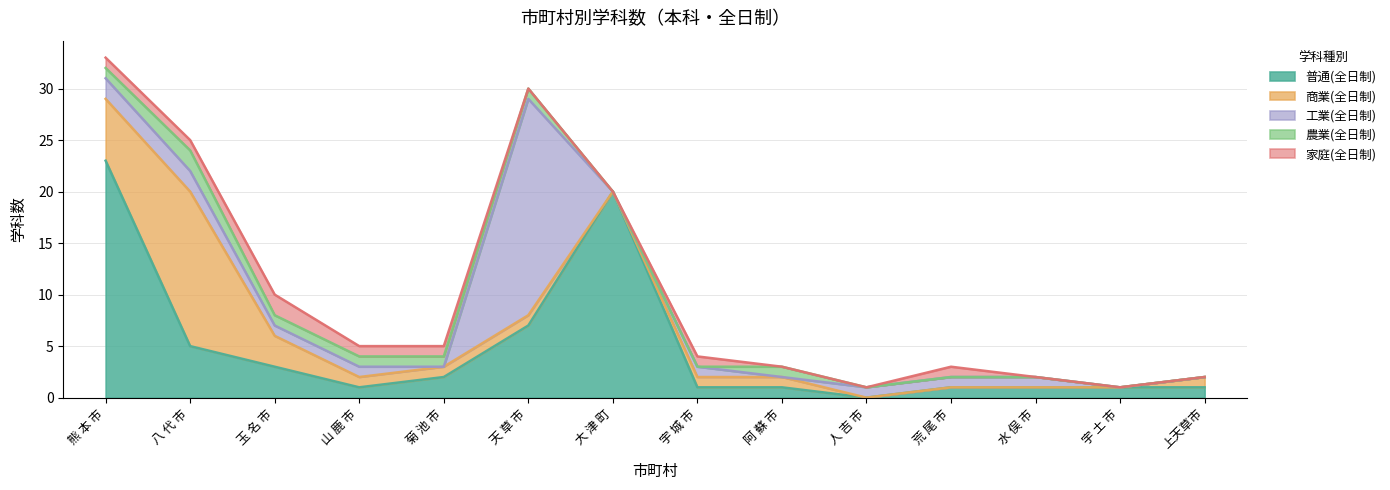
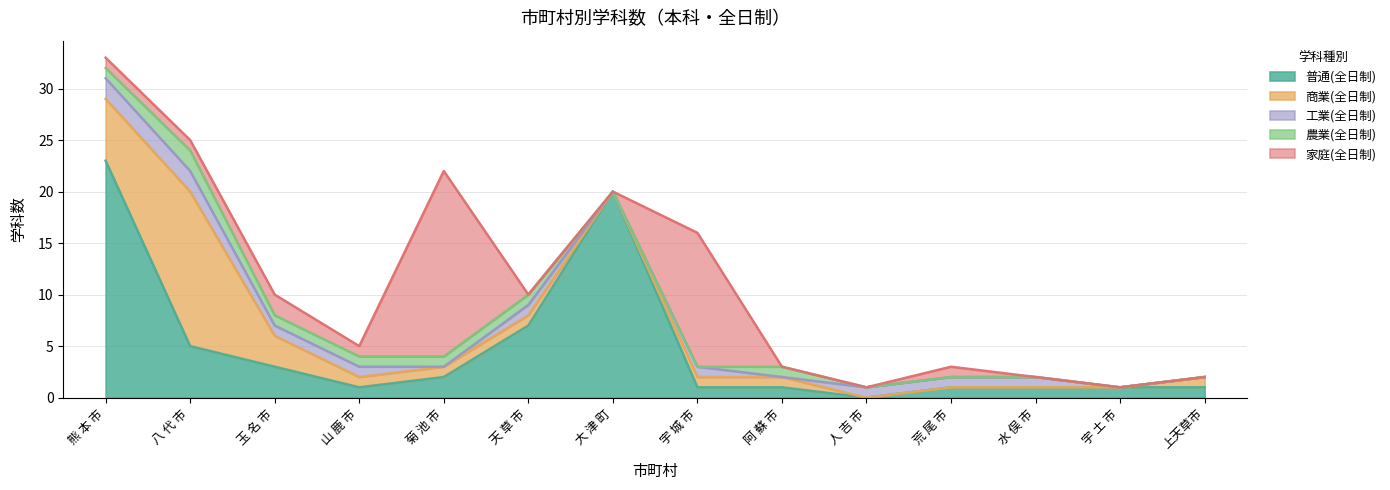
  {
    "普通(全日制)": {
      "熊 本 市": 23,
      "八 代 市": 5,
      "玉 名 市": 3,
      "山 鹿 市": 1,
      "菊 池 市": 2,
      "天 草 市": 7,
      "宇 城 市": 1,
      "阿 蘇 市": 1,
      "上天草市": 1
    },
    "商業(全日制)": {
      "熊 本 市": 6,
      "八 代 市": 15,
      "玉 名 市": 3,
      "山 鹿 市": 1,
      "天 草 市": 1,
      "宇 城 市": 1
    },
    "工業(全日制)": {
      "熊 本 市": 2,
      "八 代 市": 2,
      "玉 名 市": 1,
      "山 鹿 市": 1,
-     "天 草 市": 21
+     "天 草 市": 1
    },
    "農業(全日制)": {
      "熊 本 市": 1,
      "八 代 市": 2,
      "玉 名 市": 1,
      "山 鹿 市": 1,
      "菊 池 市": 1
    },
    "家庭(全日制)": {
      "熊 本 市": 1,
      "八 代 市": 1,
      "玉 名 市": 2,
      "山 鹿 市": 1,
-     "菊 池 市": 1,
-     "宇 城 市": 1,
+     "菊 池 市": 18,
+     "宇 城 市": 13,
      "荒 尾 市": 1
    }
  }
